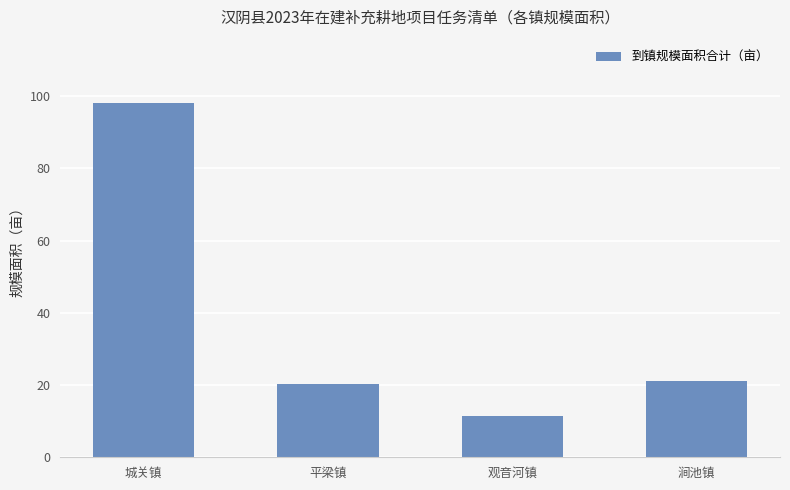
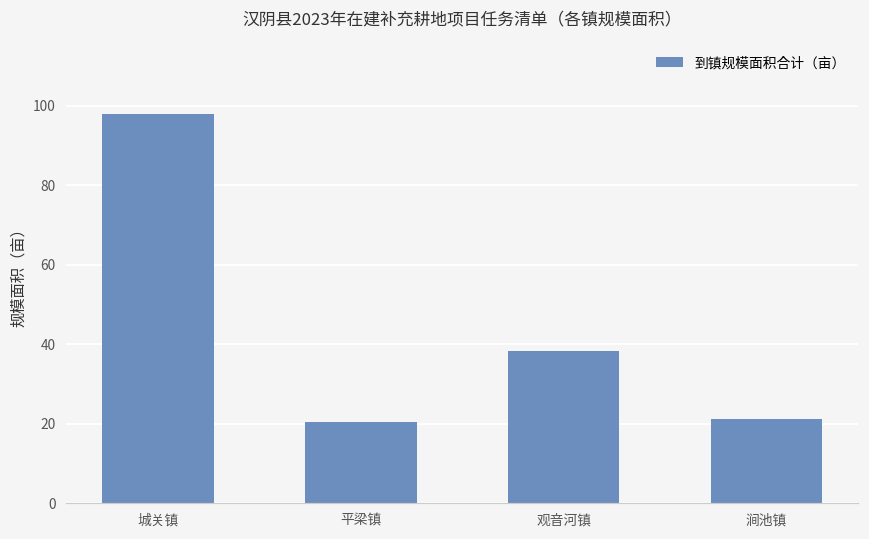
  {
    "城关镇": 98,
    "平梁镇": 20,
-   "观音河镇": 11,
+   "观音河镇": 38,
    "涧池镇": 21
  }
